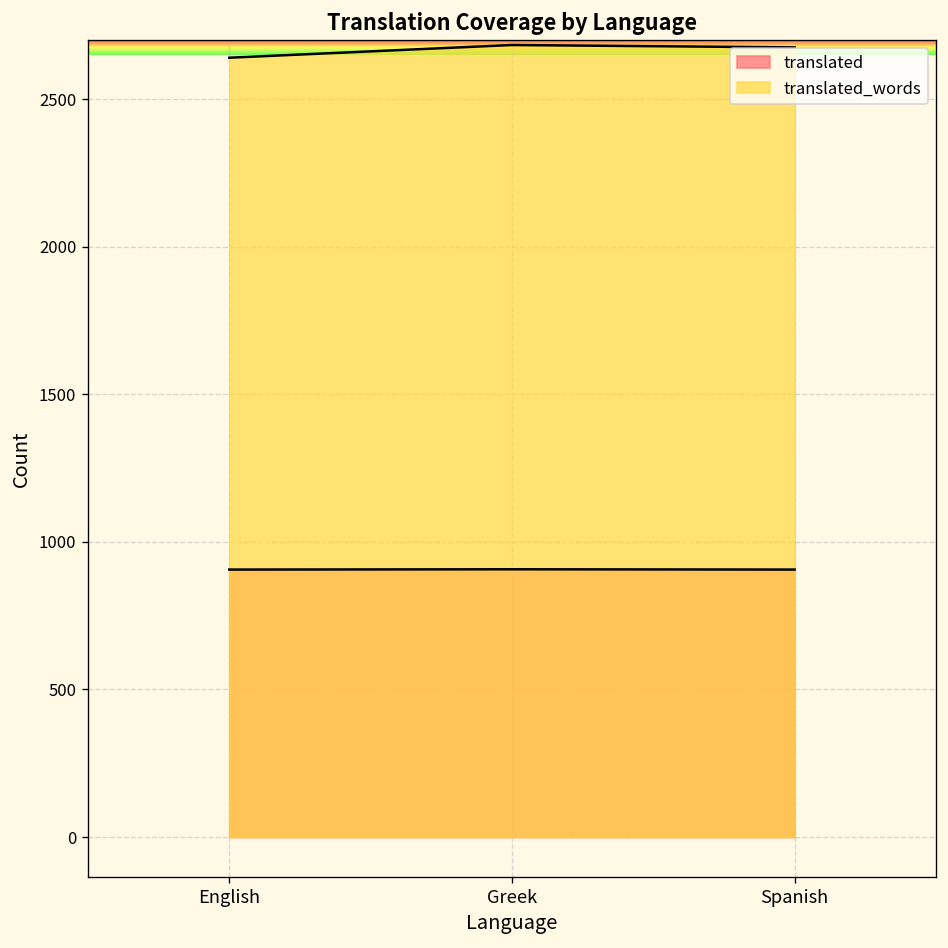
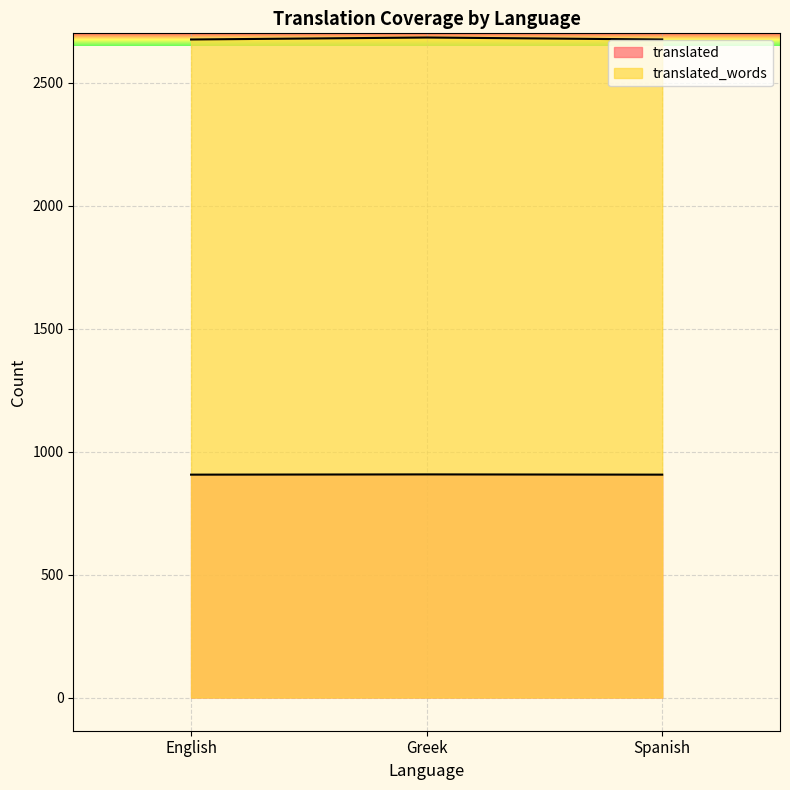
  {
    "translated": {
      "English": 910,
      "Greek": 910,
      "Spanish": 910
    },
    "translated_words": {
-     "English": 2640,
+     "English": 2680,
      "Greek": 2680,
      "Spanish": 2680
    }
  }
